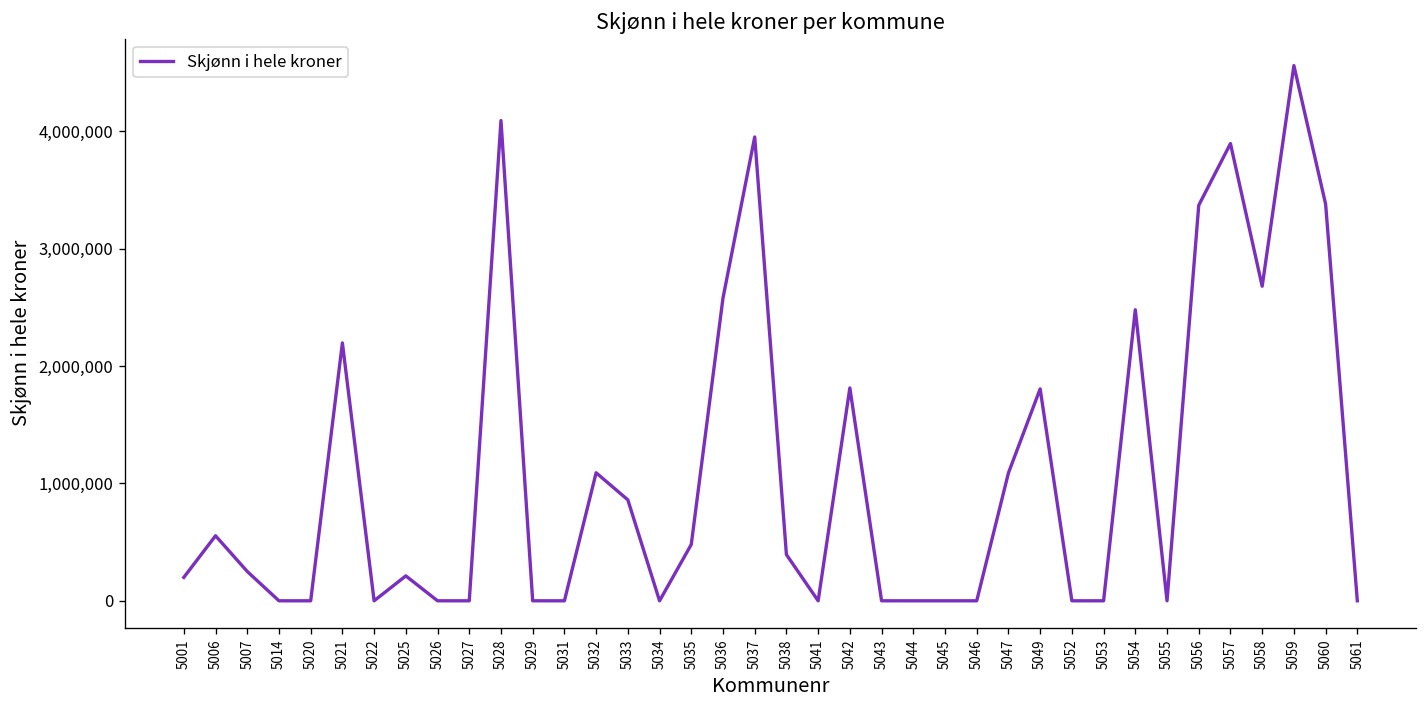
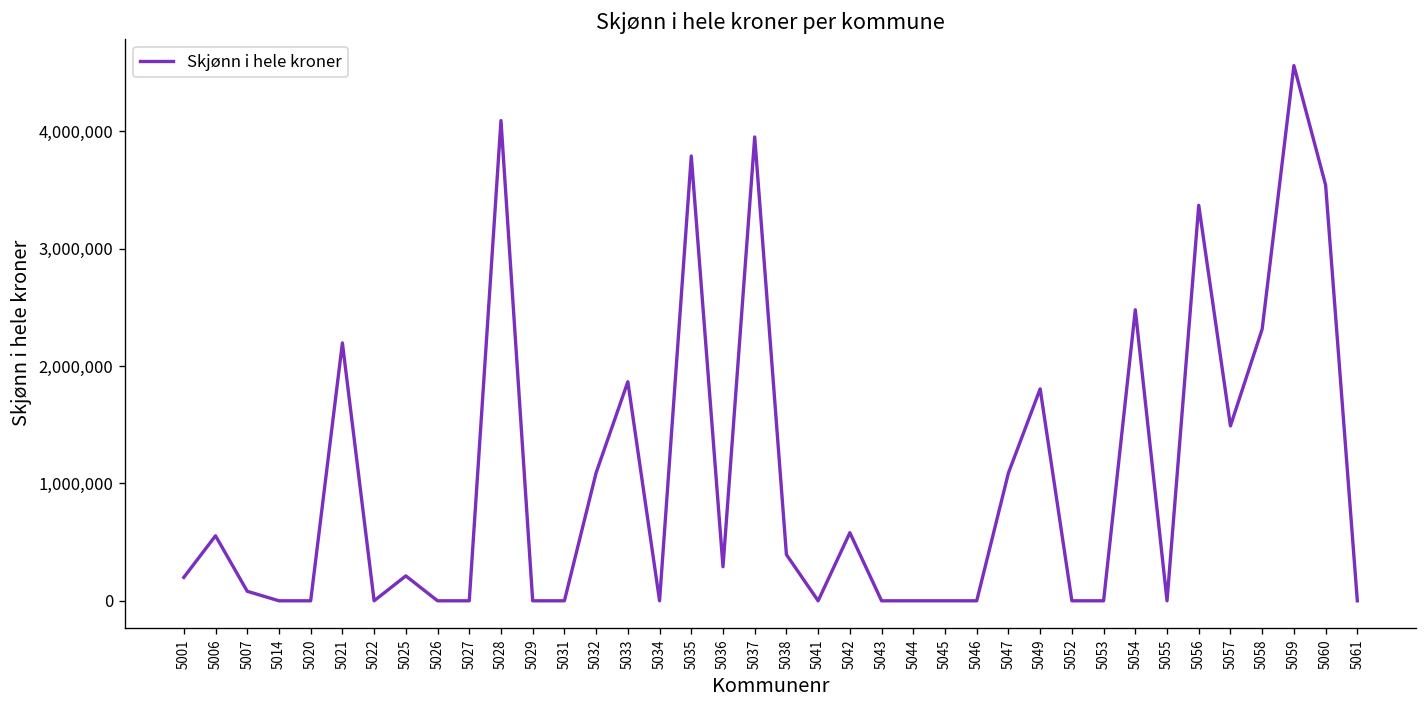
  {
    "5001": "200,000",
    "5006": "600,000",
-   "5007": "300,000",
+   "5007": "100,000",
    "5014": "0",
    "5020": "0",
    "5021": "2,200,000",
    "5022": "0",
    "5025": "200,000",
    "5026": "0",
    "5027": "0",
    "5028": "4,100,000",
    "5029": "0",
    "5031": "0",
    "5032": "1,100,000",
-   "5033": "900,000",
+   "5033": "1,900,000",
    "5034": "0",
-   "5035": "500,000",
-   "5036": "2,600,000",
+   "5035": "3,800,000",
+   "5036": "300,000",
    "5037": "4,000,000",
    "5038": "400,000",
    "5041": "0",
-   "5042": "1,800,000",
+   "5042": "600,000",
    "5043": "0",
    "5044": "0",
    "5045": "0",
    "5046": "0",
    "5047": "1,100,000",
    "5049": "1,800,000",
    "5052": "0",
    "5053": "0",
    "5054": "2,500,000",
    "5055": "0",
    "5056": "3,400,000",
-   "5057": "3,900,000",
-   "5058": "2,700,000",
+   "5057": "1,500,000",
+   "5058": "2,300,000",
    "5059": "4,600,000",
-   "5060": "3,400,000",
+   "5060": "3,500,000",
    "5061": "0"
  }
